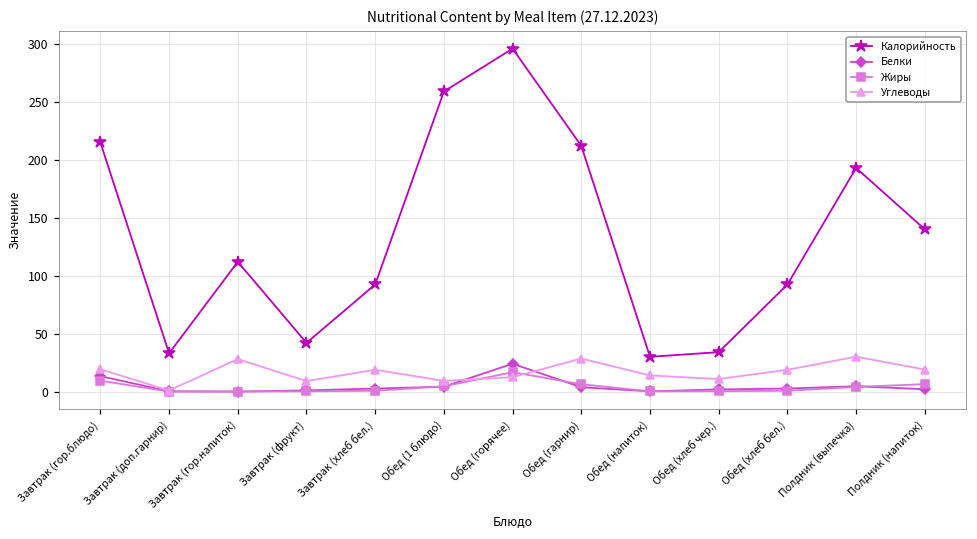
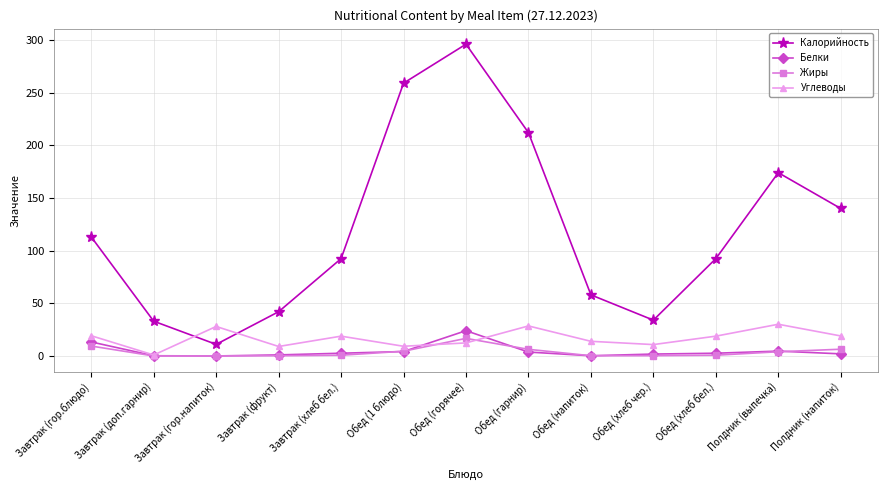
  {
    "Калорийность": {
-     "Завтрак (гор.блюдо)": 215,
+     "Завтрак (гор.блюдо)": 113,
      "Завтрак (доп.гарнир)": 33,
-     "Завтрак (гор.напиток)": 112,
+     "Завтрак (гор.напиток)": 11,
      "Завтрак (фрукт)": 42,
      "Завтрак (хлеб бел.)": 92,
      "Обед (1 блюдо)": 259,
      "Обед (горячее)": 296,
      "Обед (гарнир)": 212,
-     "Обед (напиток)": 30,
+     "Обед (напиток)": 58,
      "Обед (хлеб чер.)": 34,
      "Обед (хлеб бел.)": 92,
-     "Полдник (выпечка)": 193,
+     "Полдник (выпечка)": 174,
      "Полдник (напиток)": 140
    }
  }
